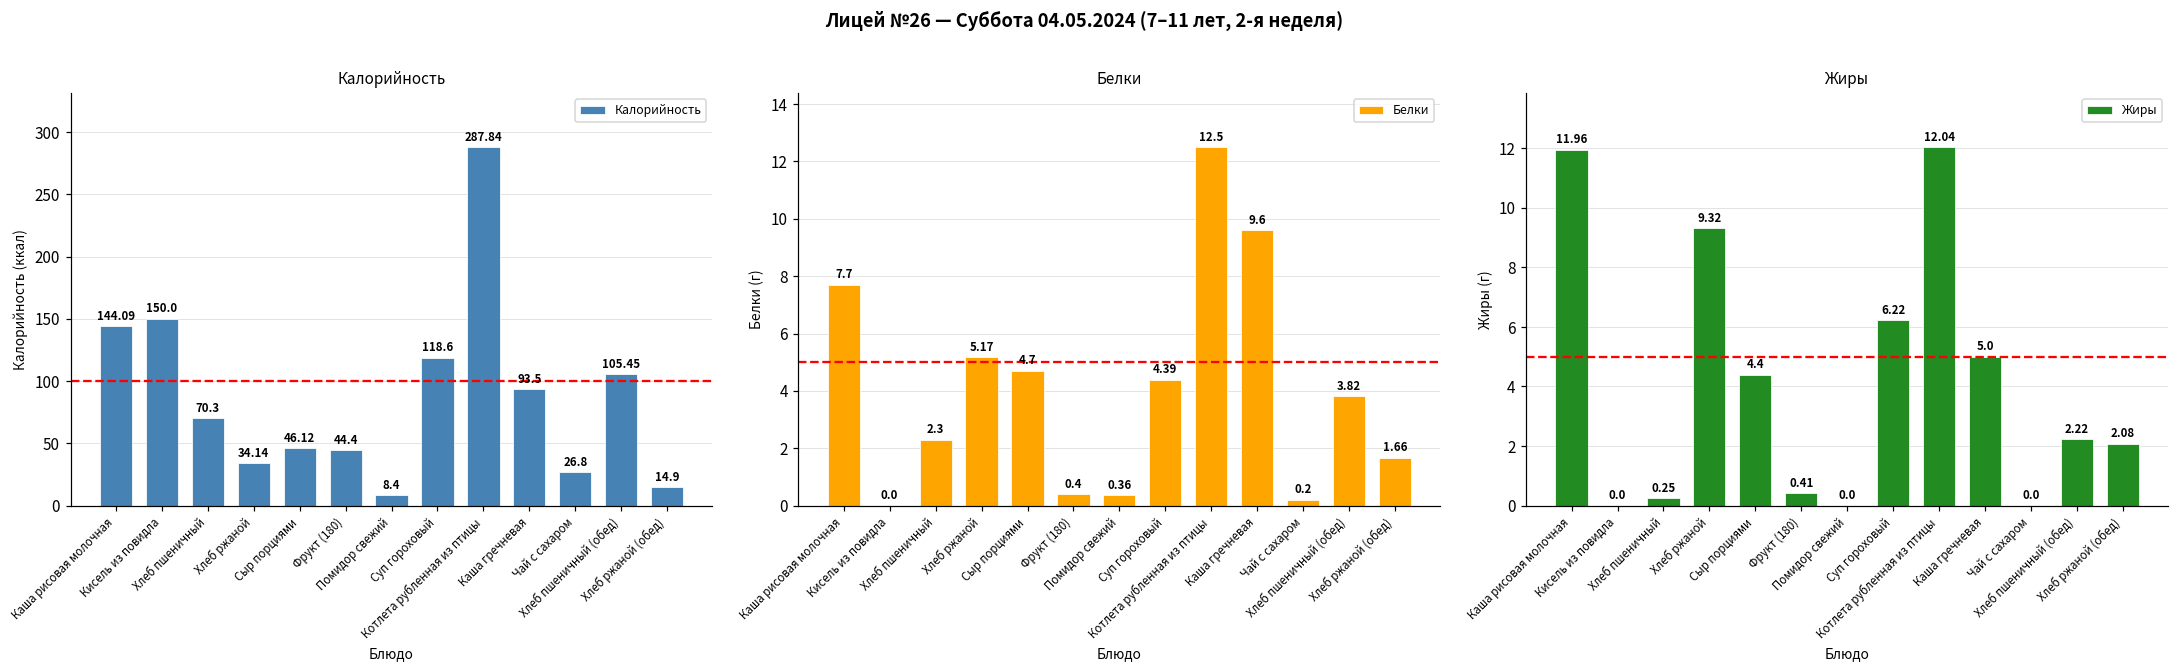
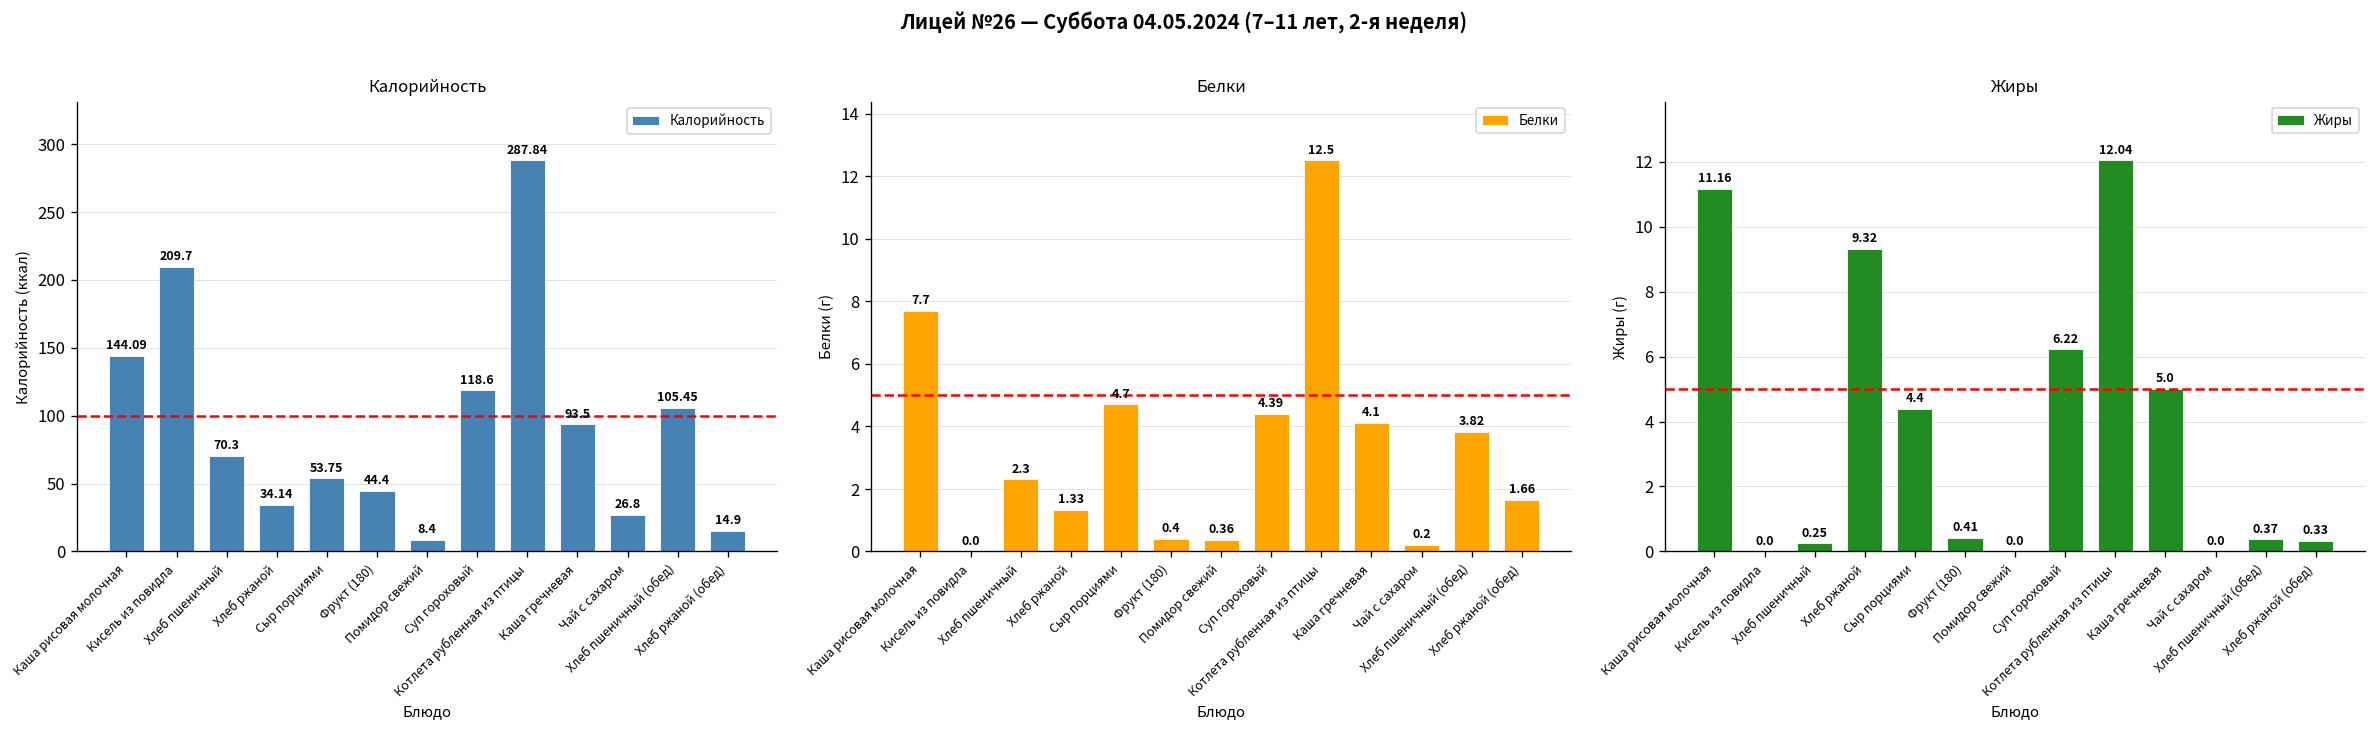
  {
    "Калорийность": {
      "Каша рисовая молочная": 144.09,
-     "Кисель из повидла": 150.0,
+     "Кисель из повидла": 209.7,
      "Хлеб пшеничный": 70.3,
      "Хлеб ржаной": 34.14,
-     "Сыр порциями": 46.12,
+     "Сыр порциями": 53.75,
      "Фрукт (180)": 44.4,
      "Помидор свежий": 8.4,
      "Суп гороховый": 118.6,
      "Котлета рубленная из птицы": 287.84,
      "Каша гречневая": 93.5,
      "Чай с сахаром": 26.8,
      "Хлеб пшеничный (обед)": 105.45,
      "Хлеб ржаной (обед)": 14.9
    },
    "Белки": {
      "Каша рисовая молочная": 7.7,
      "Кисель из повидла": 0.0,
      "Хлеб пшеничный": 2.3,
-     "Хлеб ржаной": 5.17,
+     "Хлеб ржаной": 1.33,
      "Сыр порциями": 4.7,
      "Фрукт (180)": 0.4,
      "Помидор свежий": 0.36,
      "Суп гороховый": 4.39,
      "Котлета рубленная из птицы": 12.5,
-     "Каша гречневая": 9.6,
+     "Каша гречневая": 4.1,
      "Чай с сахаром": 0.2,
      "Хлеб пшеничный (обед)": 3.82,
      "Хлеб ржаной (обед)": 1.66
    },
    "Жиры": {
-     "Каша рисовая молочная": 11.96,
+     "Каша рисовая молочная": 11.16,
      "Кисель из повидла": 0.0,
      "Хлеб пшеничный": 0.25,
      "Хлеб ржаной": 9.32,
      "Сыр порциями": 4.4,
      "Фрукт (180)": 0.41,
      "Помидор свежий": 0.0,
      "Суп гороховый": 6.22,
      "Котлета рубленная из птицы": 12.04,
      "Каша гречневая": 5.0,
      "Чай с сахаром": 0.0,
-     "Хлеб пшеничный (обед)": 2.22,
-     "Хлеб ржаной (обед)": 2.08
+     "Хлеб пшеничный (обед)": 0.37,
+     "Хлеб ржаной (обед)": 0.33
    }
  }
